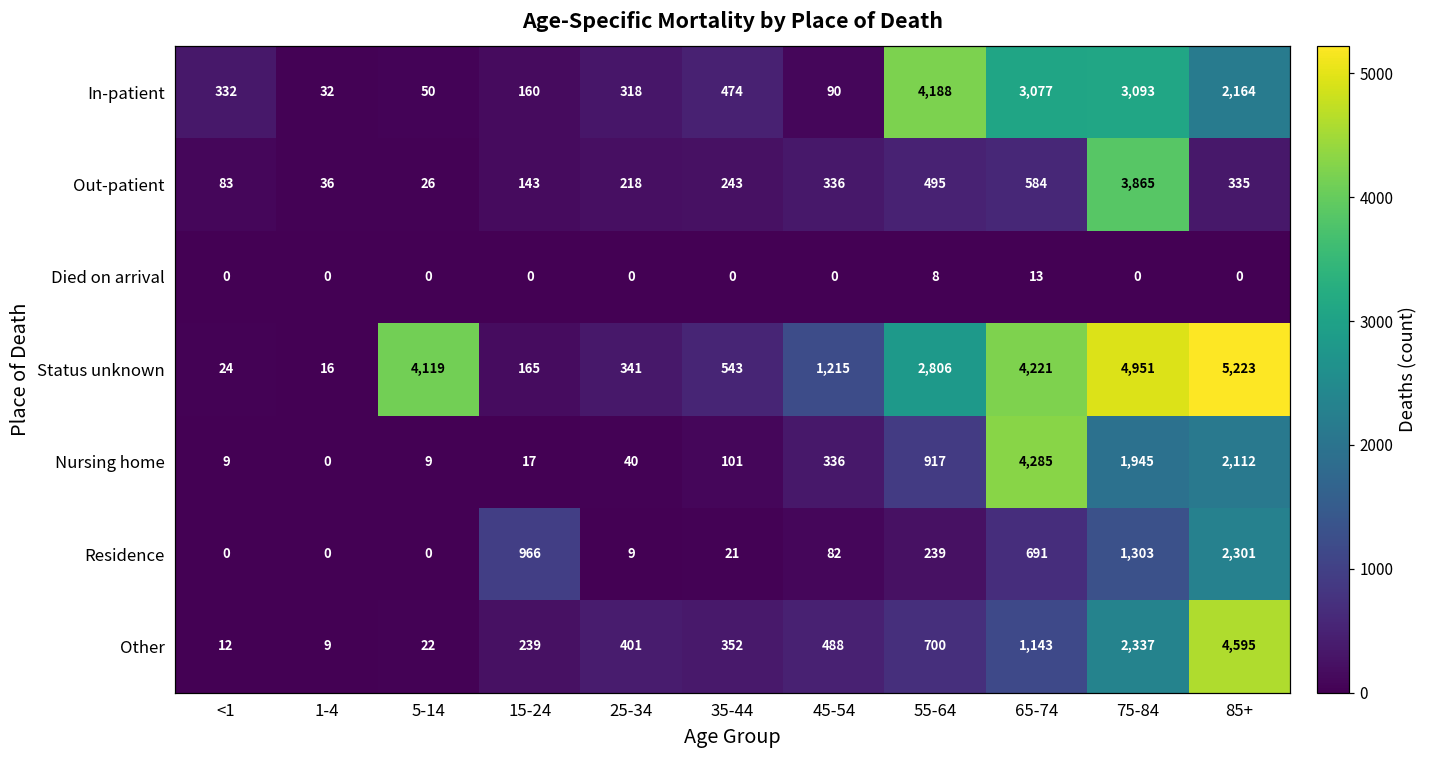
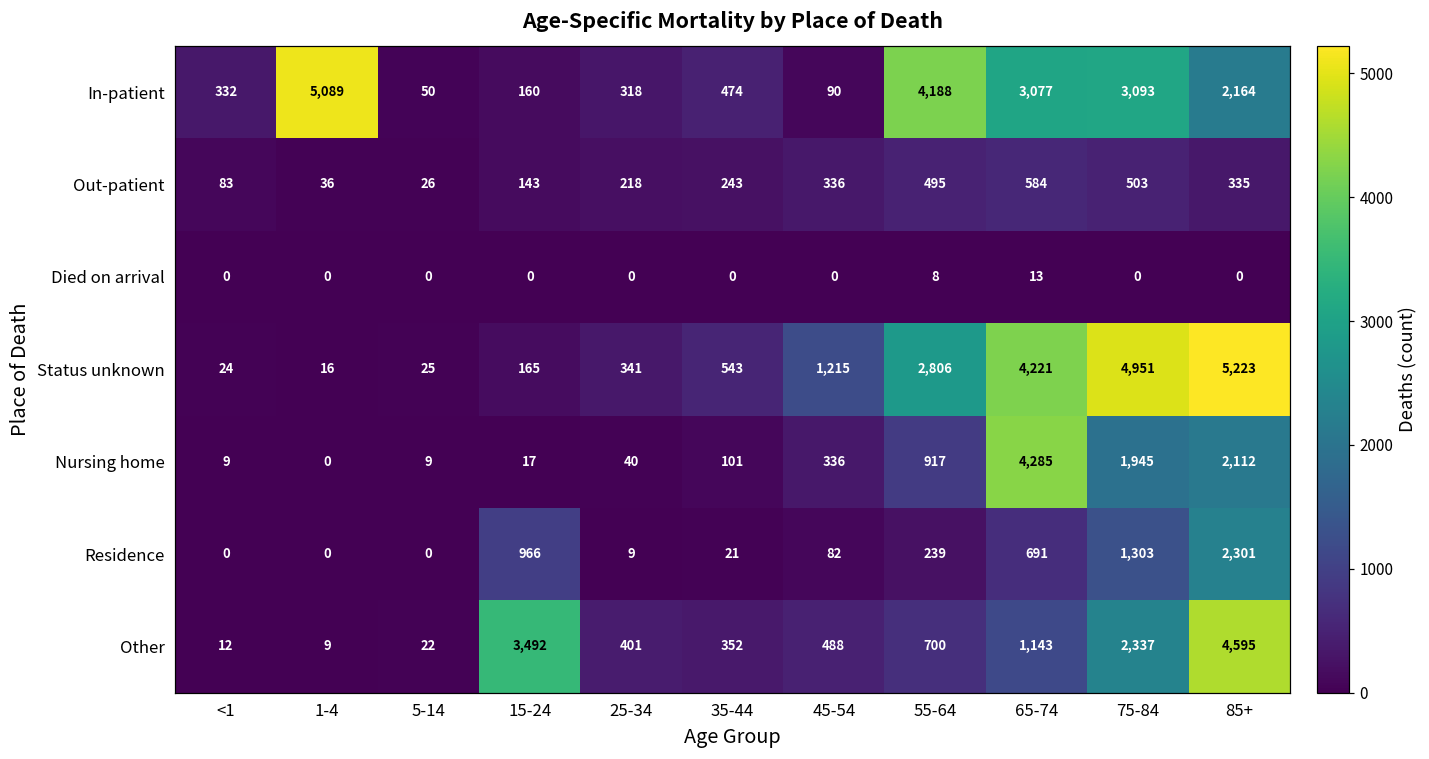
  {
    "In-patient": {
      "<1": "332",
-     "1-4": "32",
+     "1-4": "5,089",
      "5-14": "50",
      "15-24": "160",
      "25-34": "318",
      "35-44": "474",
      "45-54": "90",
      "55-64": "4,188",
      "65-74": "3,077",
      "75-84": "3,093",
      "85+": "2,164"
    },
    "Out-patient": {
      "<1": "83",
      "1-4": "36",
      "5-14": "26",
      "15-24": "143",
      "25-34": "218",
      "35-44": "243",
      "45-54": "336",
      "55-64": "495",
      "65-74": "584",
-     "75-84": "3,865",
+     "75-84": "503",
      "85+": "335"
    },
    "Died on arrival": {
      "<1": "0",
      "1-4": "0",
      "5-14": "0",
      "15-24": "0",
      "25-34": "0",
      "35-44": "0",
      "45-54": "0",
      "55-64": "8",
      "65-74": "13",
      "75-84": "0",
      "85+": "0"
    },
    "Status unknown": {
      "<1": "24",
      "1-4": "16",
-     "5-14": "4,119",
+     "5-14": "25",
      "15-24": "165",
      "25-34": "341",
      "35-44": "543",
      "45-54": "1,215",
      "55-64": "2,806",
      "65-74": "4,221",
      "75-84": "4,951",
      "85+": "5,223"
    },
    "Nursing home": {
      "<1": "9",
      "1-4": "0",
      "5-14": "9",
      "15-24": "17",
      "25-34": "40",
      "35-44": "101",
      "45-54": "336",
      "55-64": "917",
      "65-74": "4,285",
      "75-84": "1,945",
      "85+": "2,112"
    },
    "Residence": {
      "<1": "0",
      "1-4": "0",
      "5-14": "0",
      "15-24": "966",
      "25-34": "9",
      "35-44": "21",
      "45-54": "82",
      "55-64": "239",
      "65-74": "691",
      "75-84": "1,303",
      "85+": "2,301"
    },
    "Other": {
      "<1": "12",
      "1-4": "9",
      "5-14": "22",
-     "15-24": "239",
+     "15-24": "3,492",
      "25-34": "401",
      "35-44": "352",
      "45-54": "488",
      "55-64": "700",
      "65-74": "1,143",
      "75-84": "2,337",
      "85+": "4,595"
    }
  }
